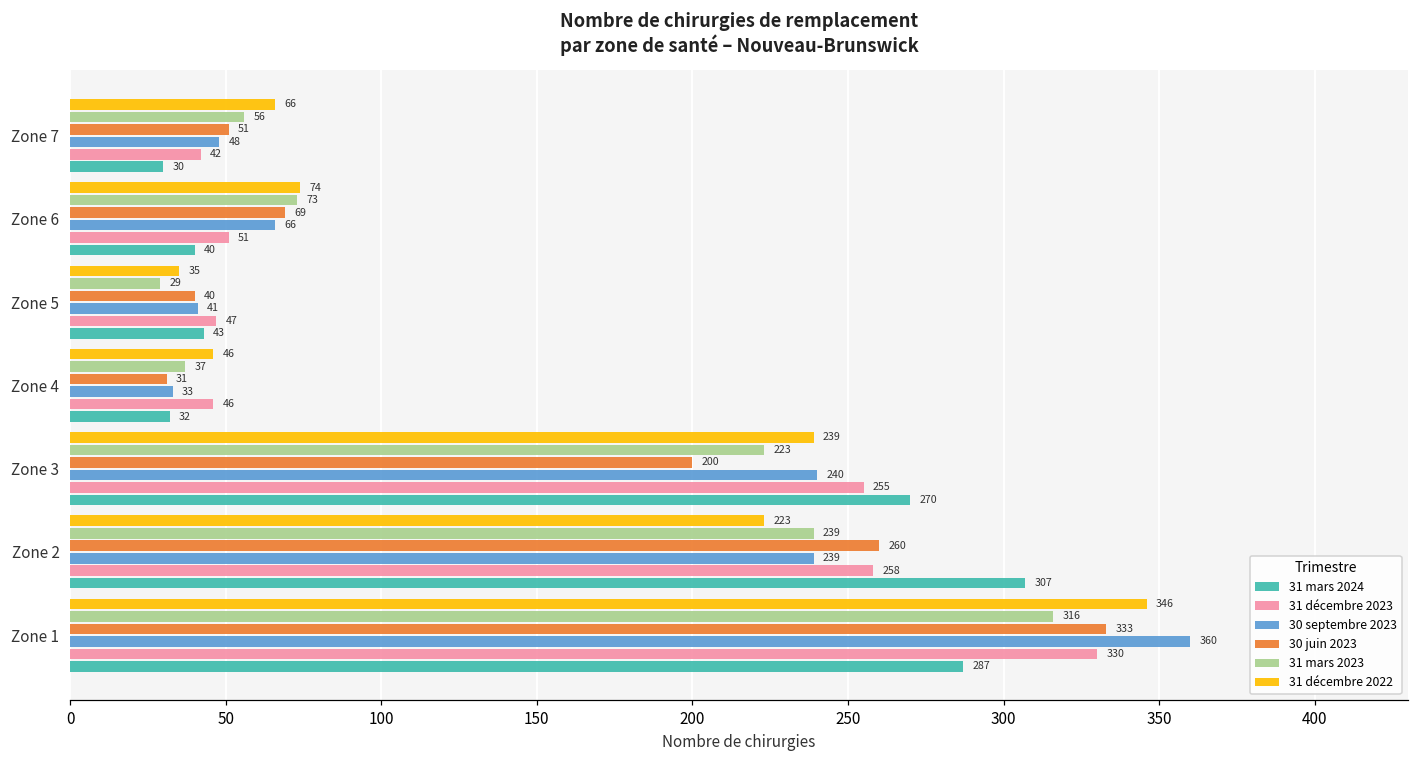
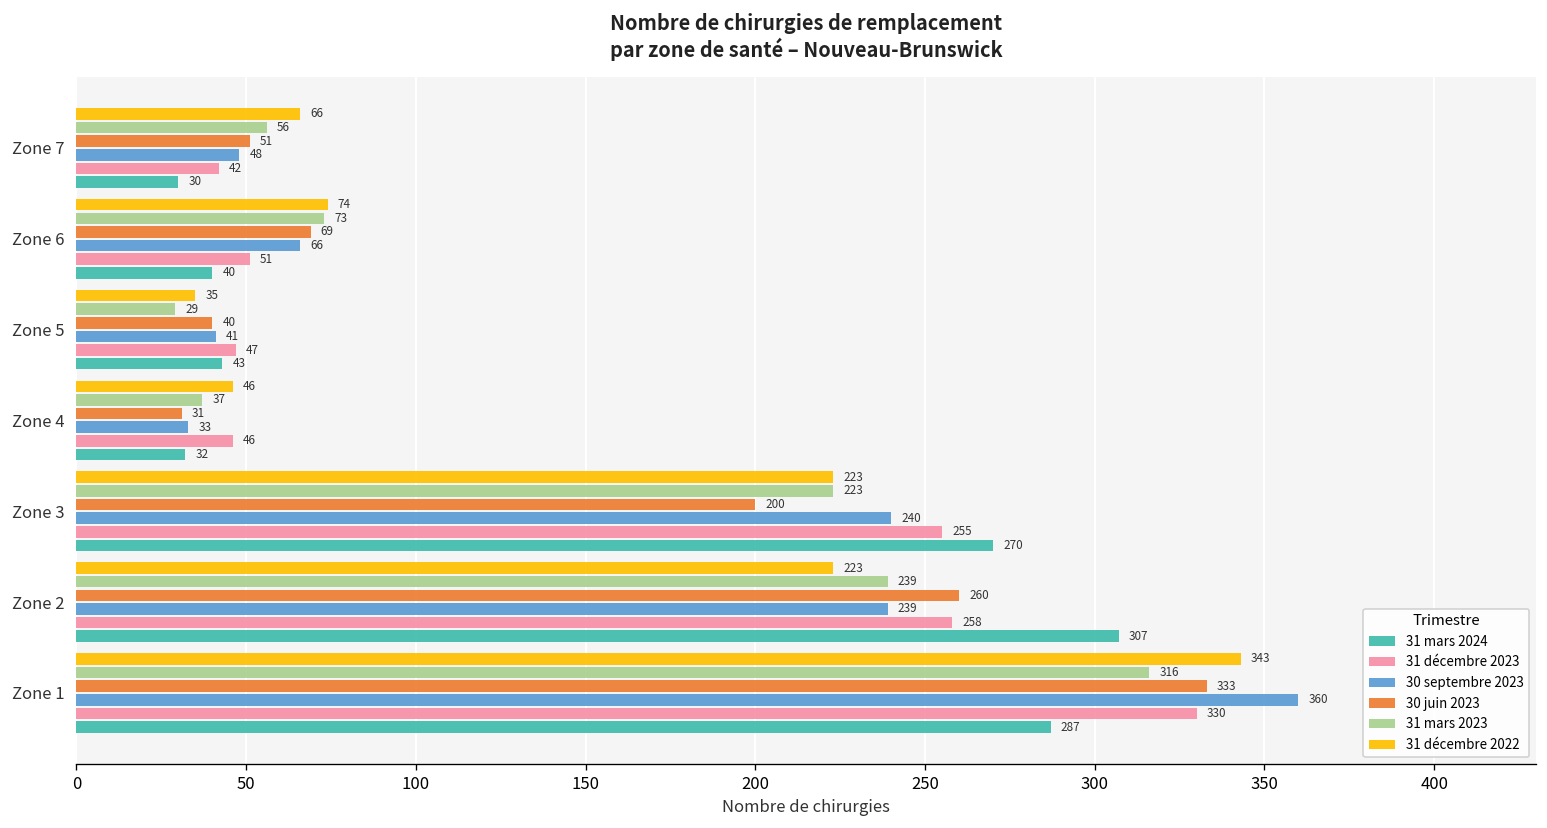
  {
    "31 décembre 2023": {
      "Zone 7": 42,
      "Zone 6": 51,
      "Zone 5": 47,
      "Zone 4": 46,
      "Zone 3": 255,
      "Zone 2": 258,
      "Zone 1": 330
    },
    "30 juin 2023": {
      "Zone 7": 51,
      "Zone 6": 69,
      "Zone 5": 40,
      "Zone 4": 31,
      "Zone 3": 200,
      "Zone 2": 260,
      "Zone 1": 333
    },
    "31 mars 2023": {
      "Zone 7": 56,
      "Zone 6": 73,
      "Zone 5": 29,
      "Zone 4": 37,
      "Zone 3": 223,
      "Zone 2": 239,
      "Zone 1": 316
    },
    "31 décembre 2022": {
      "Zone 7": 66,
      "Zone 6": 74,
      "Zone 5": 35,
      "Zone 4": 46,
-     "Zone 3": 239,
+     "Zone 3": 223,
      "Zone 2": 223,
-     "Zone 1": 346
+     "Zone 1": 343
    }
  }
